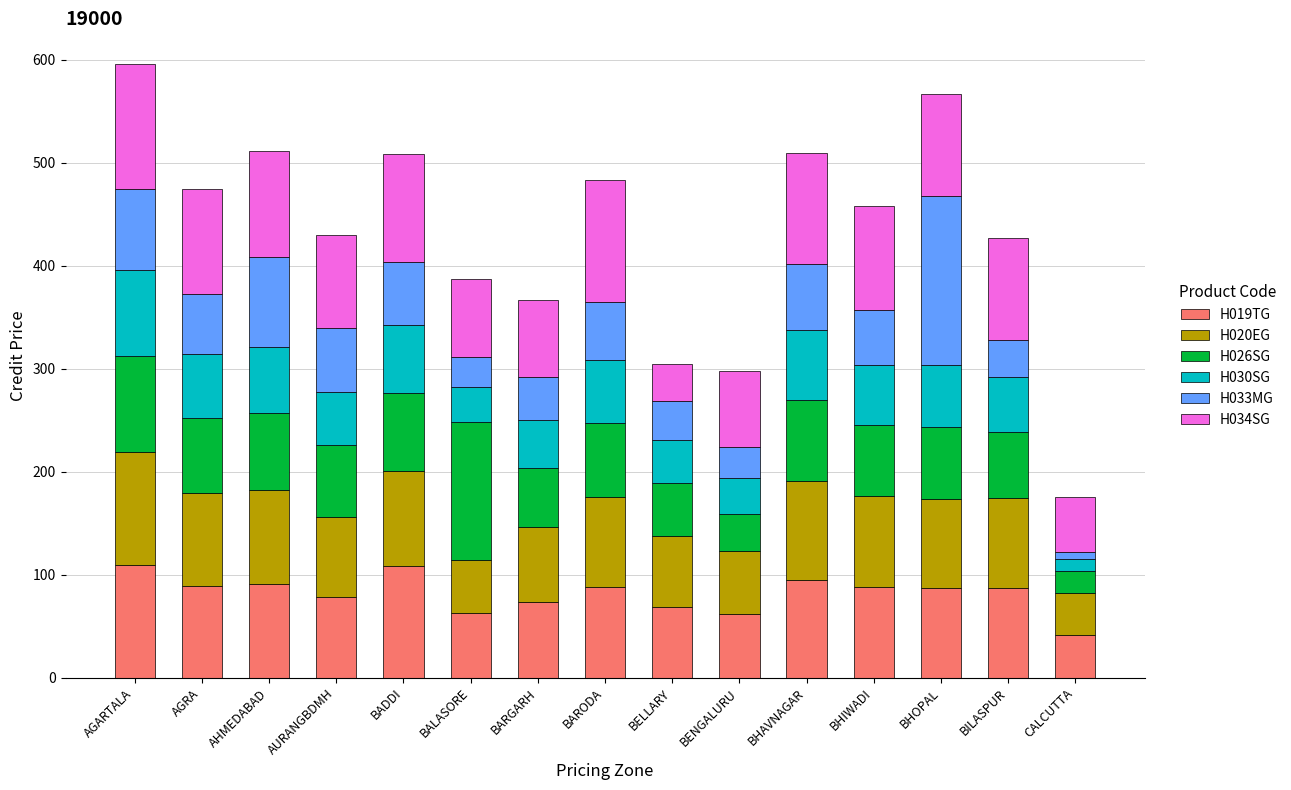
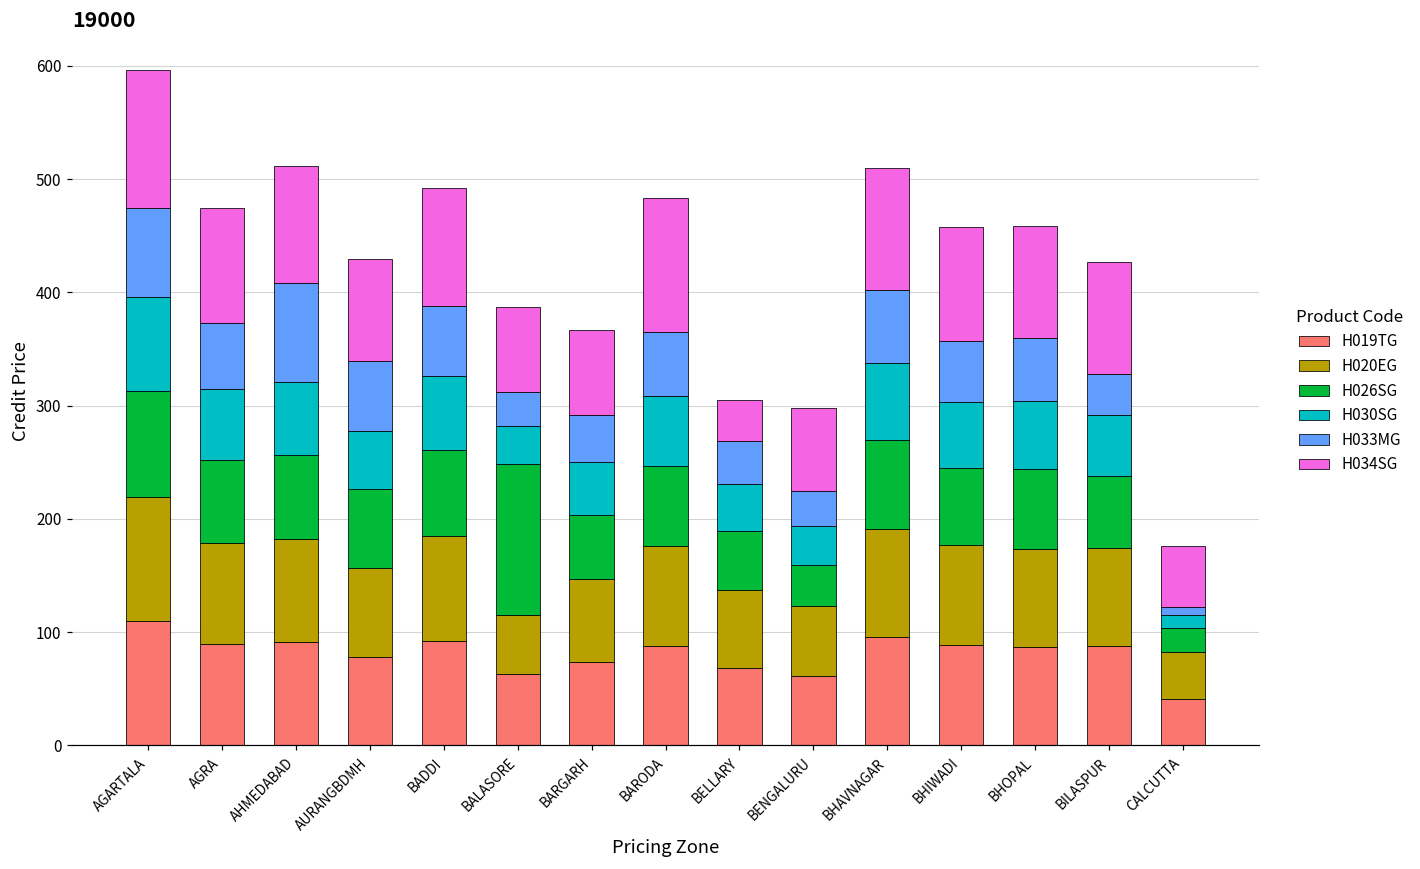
  {
    "H019TG": {
      "AGARTALA": 110,
      "AGRA": 90,
      "AHMEDABAD": 91,
      "AURANGBDMH": 78,
-     "BADDI": 109,
+     "BADDI": 92,
      "BALASORE": 63,
      "BARGARH": 73,
      "BARODA": 88,
      "BELLARY": 69,
      "BENGALURU": 61,
      "BHAVNAGAR": 95,
      "BHIWADI": 88,
      "BHOPAL": 87,
      "BILASPUR": 87,
      "CALCUTTA": 41
    },
    "H020EG": {
      "AGARTALA": 110,
      "AGRA": 90,
      "AHMEDABAD": 91,
      "AURANGBDMH": 78,
      "BADDI": 92,
      "BALASORE": 52,
      "BARGARH": 73,
      "BARODA": 88,
      "BELLARY": 69,
      "BENGALURU": 61,
      "BHAVNAGAR": 95,
      "BHIWADI": 88,
      "BHOPAL": 87,
      "BILASPUR": 87,
      "CALCUTTA": 41
    },
    "H026SG": {
      "AGARTALA": 93,
      "AGRA": 73,
      "AHMEDABAD": 74,
      "AURANGBDMH": 70,
      "BADDI": 76,
      "BALASORE": 134,
      "BARGARH": 57,
      "BARODA": 71,
      "BELLARY": 52,
      "BENGALURU": 37,
      "BHAVNAGAR": 79,
      "BHIWADI": 68,
      "BHOPAL": 70,
      "BILASPUR": 63,
      "CALCUTTA": 21
    },
    "H030SG": {
      "AGARTALA": 83,
      "AGRA": 63,
      "AHMEDABAD": 65,
      "AURANGBDMH": 51,
      "BADDI": 66,
      "BALASORE": 34,
      "BARGARH": 47,
      "BARODA": 61,
      "BELLARY": 42,
      "BENGALURU": 35,
      "BHAVNAGAR": 69,
      "BHIWADI": 58,
      "BHOPAL": 60,
      "BILASPUR": 54,
      "CALCUTTA": 11
    },
    "H033MG": {
      "AGARTALA": 79,
      "AGRA": 58,
      "AHMEDABAD": 87,
      "AURANGBDMH": 62,
      "BADDI": 61,
      "BALASORE": 29,
      "BARGARH": 42,
      "BARODA": 57,
      "BELLARY": 37,
      "BENGALURU": 30,
      "BHAVNAGAR": 64,
      "BHIWADI": 54,
-     "BHOPAL": 164,
+     "BHOPAL": 56,
      "BILASPUR": 36,
      "CALCUTTA": 7
    },
    "H034SG": {
      "AGARTALA": 122,
      "AGRA": 102,
      "AHMEDABAD": 103,
      "AURANGBDMH": 90,
      "BADDI": 105,
      "BALASORE": 75,
      "BARGARH": 75,
      "BARODA": 118,
      "BELLARY": 36,
      "BENGALURU": 74,
      "BHAVNAGAR": 107,
      "BHIWADI": 101,
      "BHOPAL": 99,
      "BILASPUR": 100,
      "CALCUTTA": 53
    }
  }
